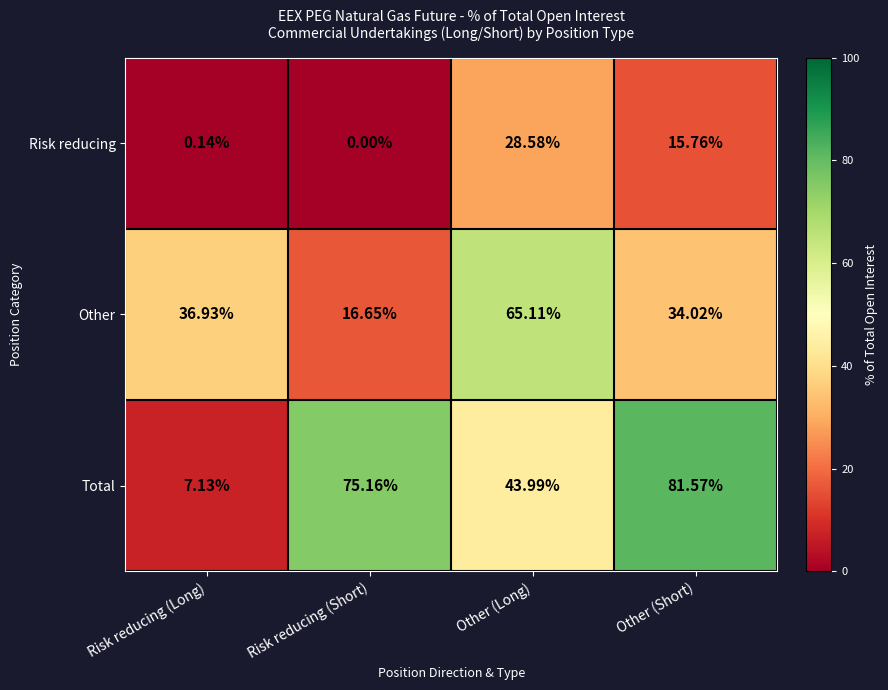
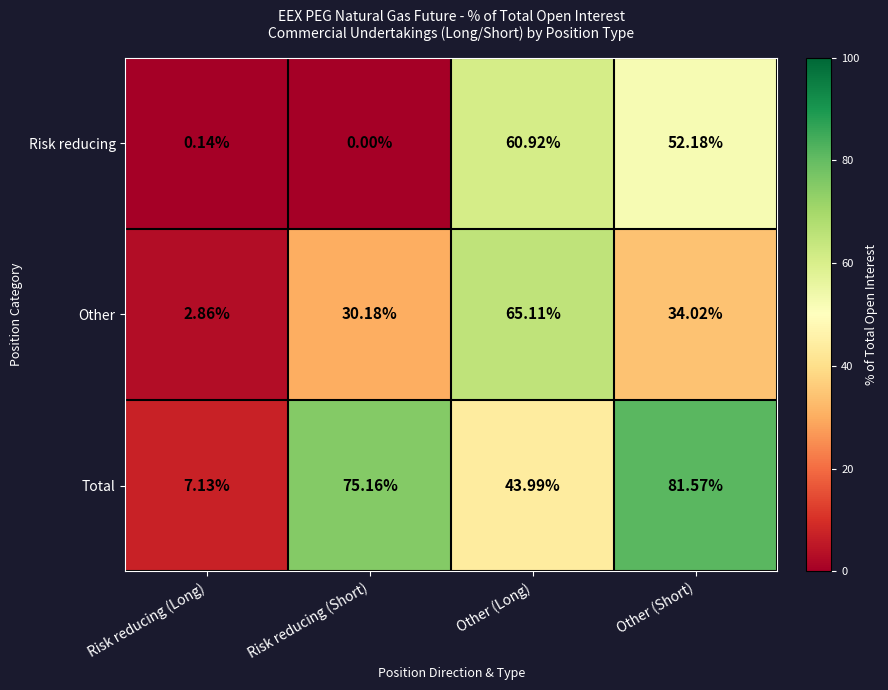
  {
    "Risk reducing": {
      "Risk reducing (Long)": "0.14%",
      "Risk reducing (Short)": "0.00%",
-     "Other (Long)": "28.58%",
-     "Other (Short)": "15.76%"
+     "Other (Long)": "60.92%",
+     "Other (Short)": "52.18%"
    },
    "Other": {
-     "Risk reducing (Long)": "36.93%",
-     "Risk reducing (Short)": "16.65%",
+     "Risk reducing (Long)": "2.86%",
+     "Risk reducing (Short)": "30.18%",
      "Other (Long)": "65.11%",
      "Other (Short)": "34.02%"
    },
    "Total": {
      "Risk reducing (Long)": "7.13%",
      "Risk reducing (Short)": "75.16%",
      "Other (Long)": "43.99%",
      "Other (Short)": "81.57%"
    }
  }
